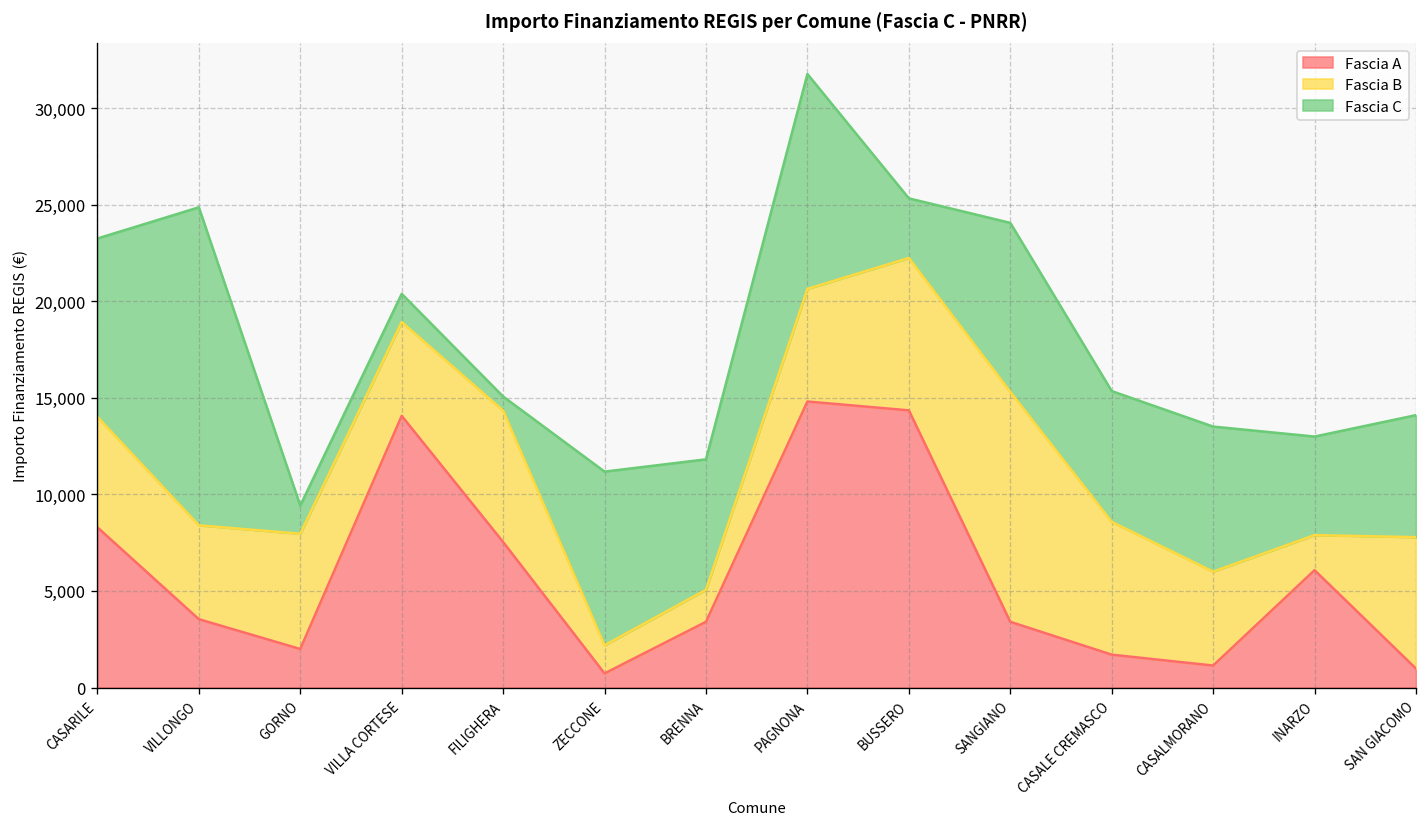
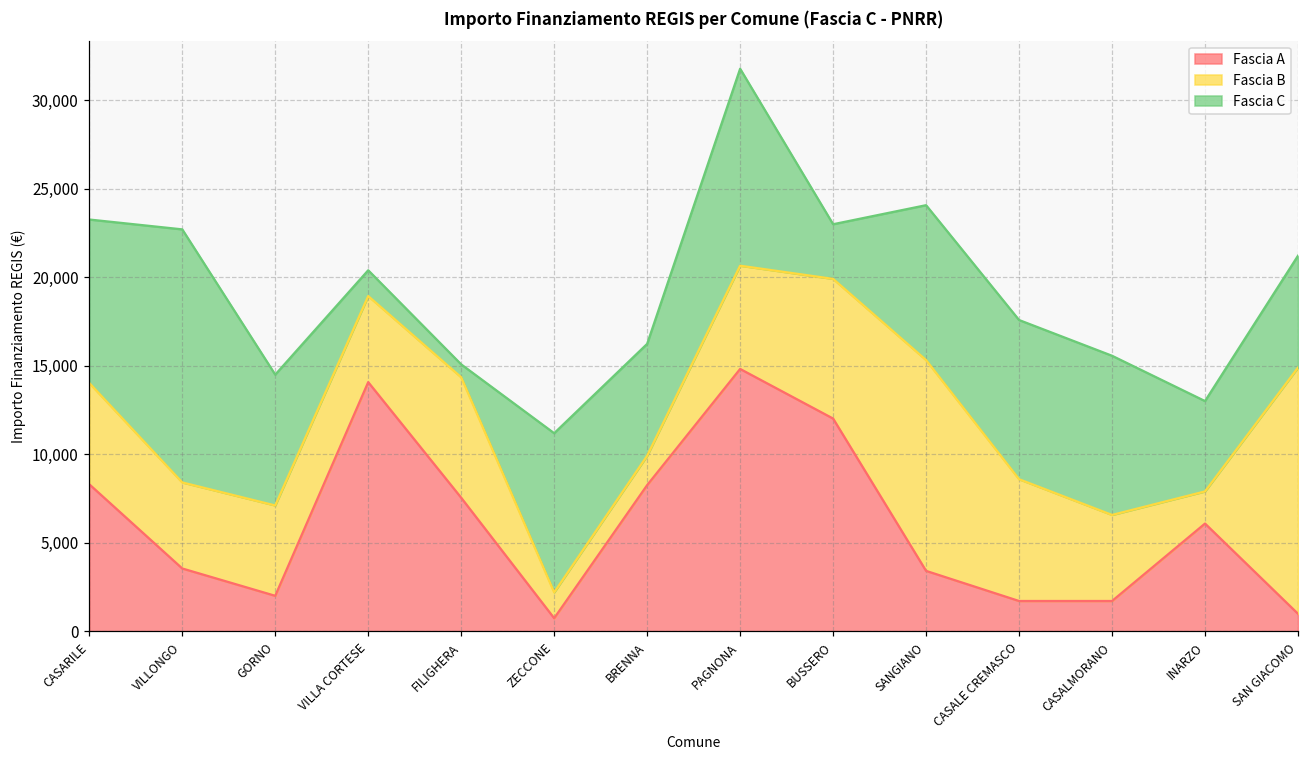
  {
    "Fascia A": {
      "CASARILE": "8,300",
      "VILLONGO": "3,500",
      "GORNO": "2,000",
      "VILLA CORTESE": "14,100",
      "FILIGHERA": "7,500",
      "ZECCONE": "700",
-     "BRENNA": "3,400",
+     "BRENNA": "8,200",
      "PAGNONA": "14,800",
-     "BUSSERO": "14,300",
+     "BUSSERO": "12,000",
      "SANGIANO": "3,400",
      "CASALE CREMASCO": "1,700",
-     "CASALMORANO": "1,100",
+     "CASALMORANO": "1,700",
      "INARZO": "6,100",
      "SAN GIACOMO": "1,000"
    },
    "Fascia B": {
      "CASARILE": "5,700",
      "VILLONGO": "4,900",
-     "GORNO": "6,000",
+     "GORNO": "5,100",
      "VILLA CORTESE": "4,900",
      "FILIGHERA": "6,800",
      "ZECCONE": "1,500",
      "BRENNA": "1,700",
      "PAGNONA": "5,800",
      "BUSSERO": "7,900",
      "SANGIANO": "11,900",
      "CASALE CREMASCO": "6,900",
      "CASALMORANO": "4,900",
      "INARZO": "1,800",
-     "SAN GIACOMO": "6,800"
+     "SAN GIACOMO": "13,900"
    },
    "Fascia C": {
      "CASARILE": "9,200",
-     "VILLONGO": "16,500",
-     "GORNO": "1,500",
+     "VILLONGO": "14,300",
+     "GORNO": "7,400",
      "VILLA CORTESE": "1,500",
      "FILIGHERA": "700",
      "ZECCONE": "9,000",
-     "BRENNA": "6,800",
+     "BRENNA": "6,300",
      "PAGNONA": "11,100",
      "BUSSERO": "3,100",
      "SANGIANO": "8,700",
-     "CASALE CREMASCO": "6,800",
-     "CASALMORANO": "7,500",
+     "CASALE CREMASCO": "9,000",
+     "CASALMORANO": "9,000",
      "INARZO": "5,100",
      "SAN GIACOMO": "6,300"
    }
  }
